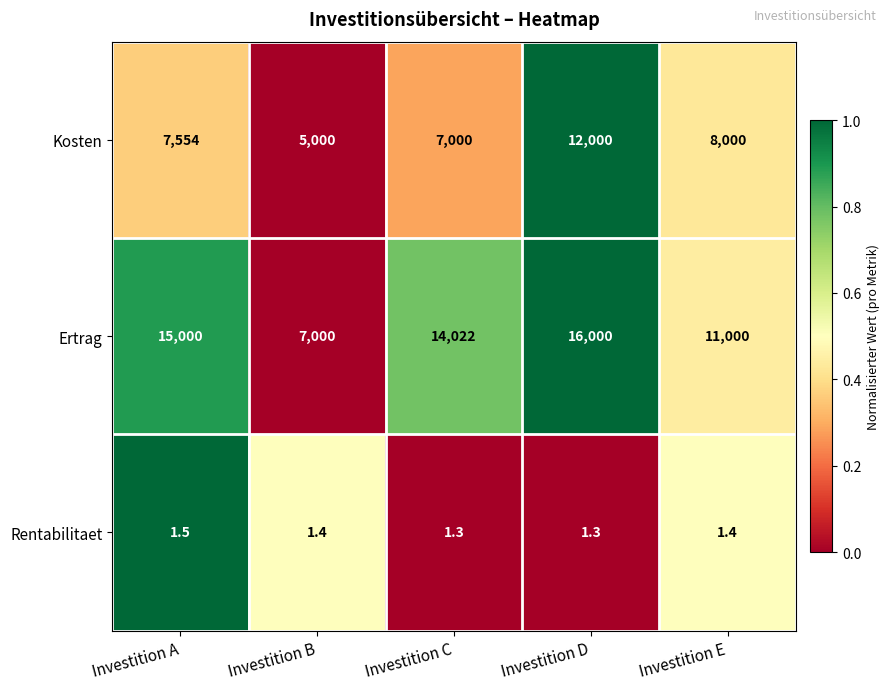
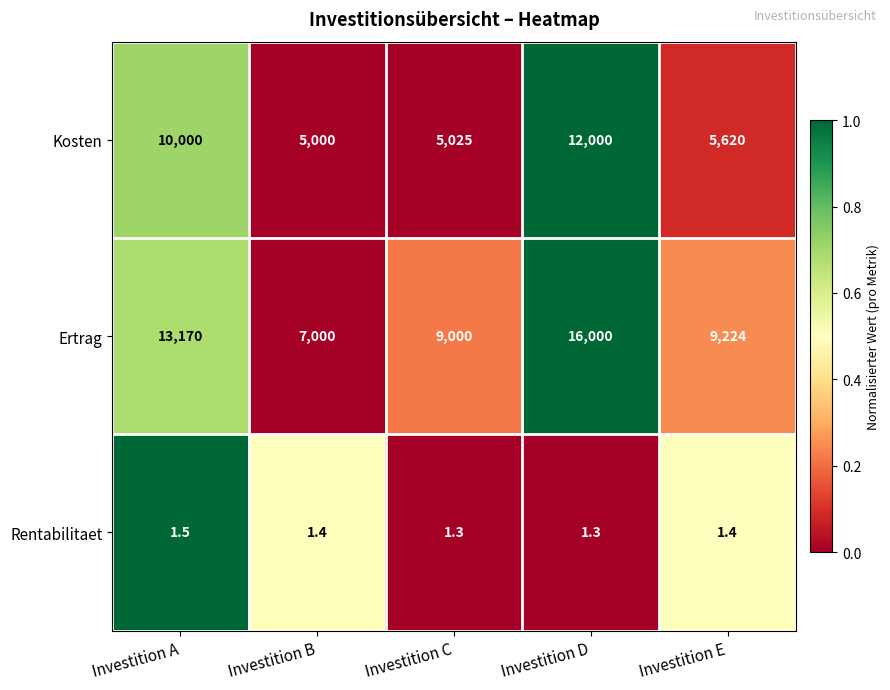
  {
    "Kosten": {
-     "Investition A": "7,554",
+     "Investition A": "10,000",
      "Investition B": "5,000",
-     "Investition C": "7,000",
+     "Investition C": "5,025",
      "Investition D": "12,000",
-     "Investition E": "8,000"
+     "Investition E": "5,620"
    },
    "Ertrag": {
-     "Investition A": "15,000",
+     "Investition A": "13,170",
      "Investition B": "7,000",
-     "Investition C": "14,022",
+     "Investition C": "9,000",
      "Investition D": "16,000",
-     "Investition E": "11,000"
+     "Investition E": "9,224"
    },
    "Rentabilitaet": {
      "Investition A": "1.5",
      "Investition B": "1.4",
      "Investition C": "1.3",
      "Investition D": "1.3",
      "Investition E": "1.4"
    }
  }
